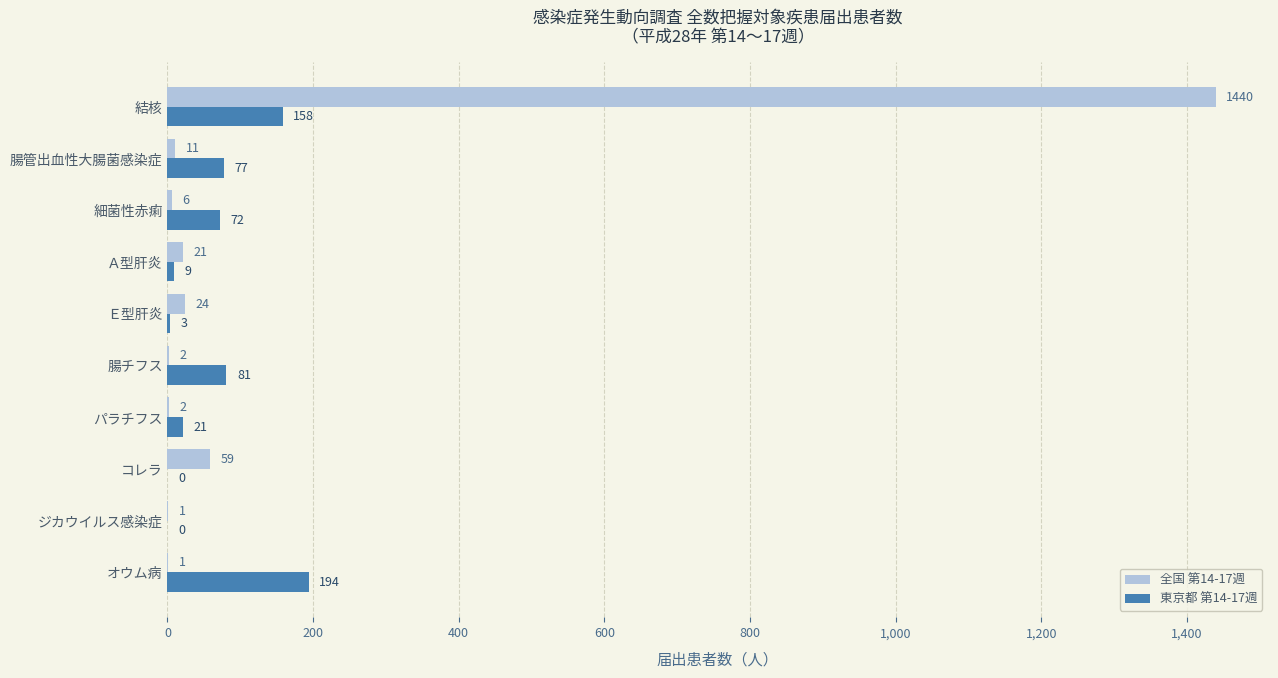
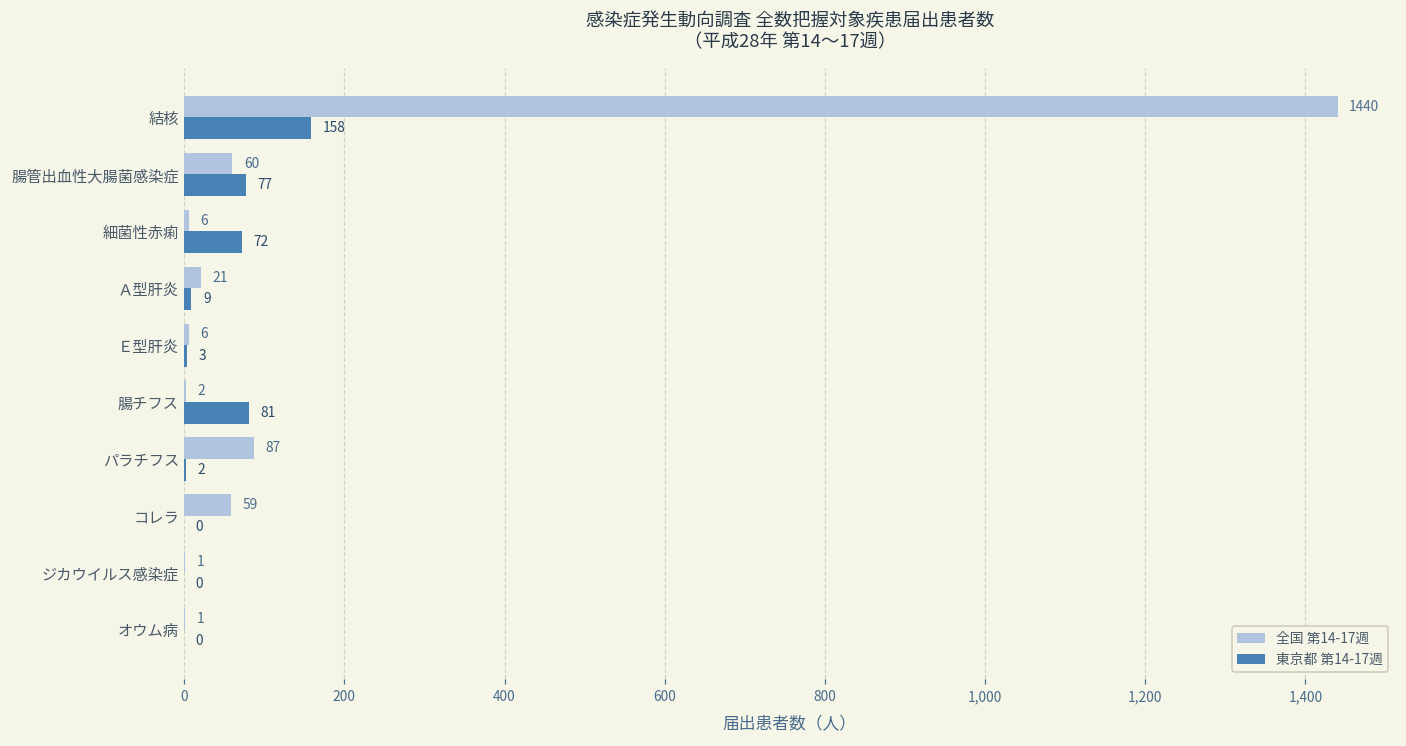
  {
    "全国 第14-17週": {
      "結核": 1440,
-     "腸管出血性大腸菌感染症": 11,
+     "腸管出血性大腸菌感染症": 60,
      "細菌性赤痢": 6,
      "Ａ型肝炎": 21,
-     "Ｅ型肝炎": 24,
+     "Ｅ型肝炎": 6,
      "腸チフス": 2,
-     "パラチフス": 2,
+     "パラチフス": 87,
      "コレラ": 59,
      "ジカウイルス感染症": 1,
      "オウム病": 1
    },
    "東京都 第14-17週": {
      "結核": 158,
      "腸管出血性大腸菌感染症": 77,
      "細菌性赤痢": 72,
      "Ａ型肝炎": 9,
      "Ｅ型肝炎": 3,
      "腸チフス": 81,
-     "パラチフス": 21,
+     "パラチフス": 2,
      "コレラ": 0,
      "ジカウイルス感染症": 0,
-     "オウム病": 194
+     "オウム病": 0
    }
  }
